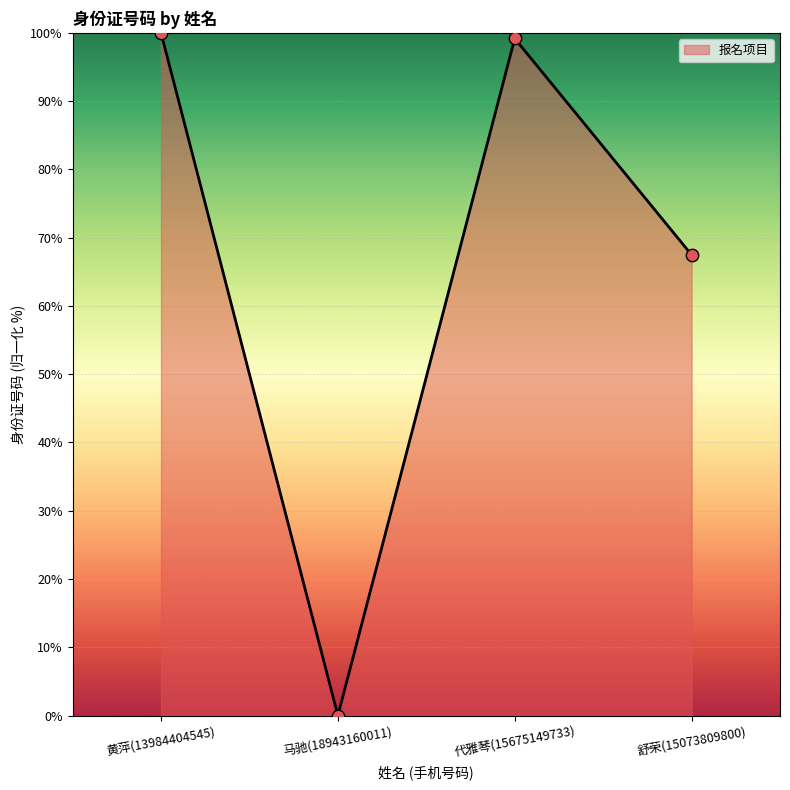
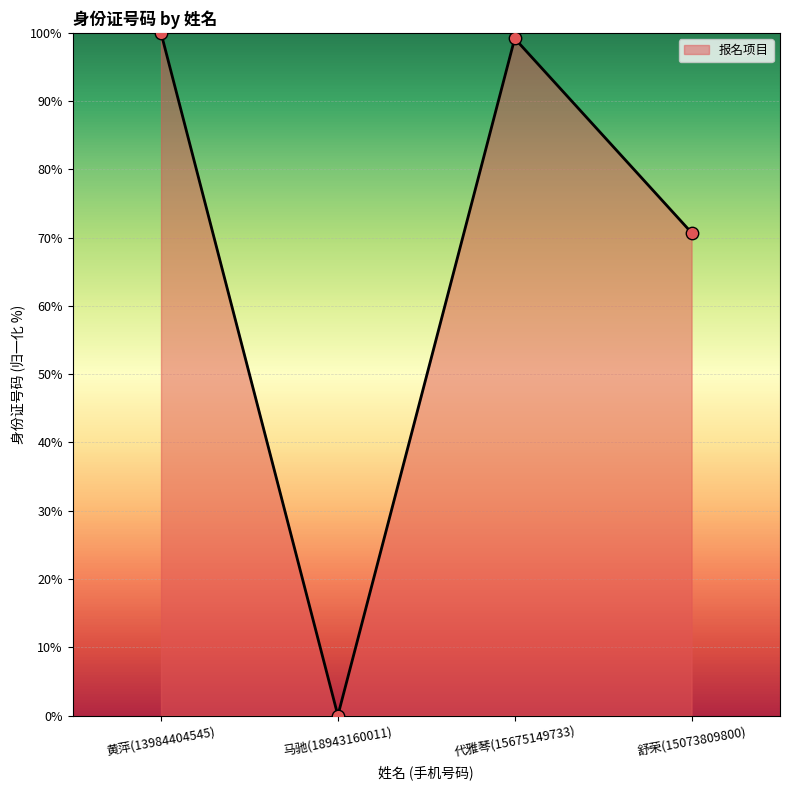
  {
    "黄萍(13984404545)": "100%",
    "马驰(18943160011)": "0%",
    "代雅琴(15675149733)": "99%",
-   "舒荣(15073809800)": "67%"
+   "舒荣(15073809800)": "71%"
  }
